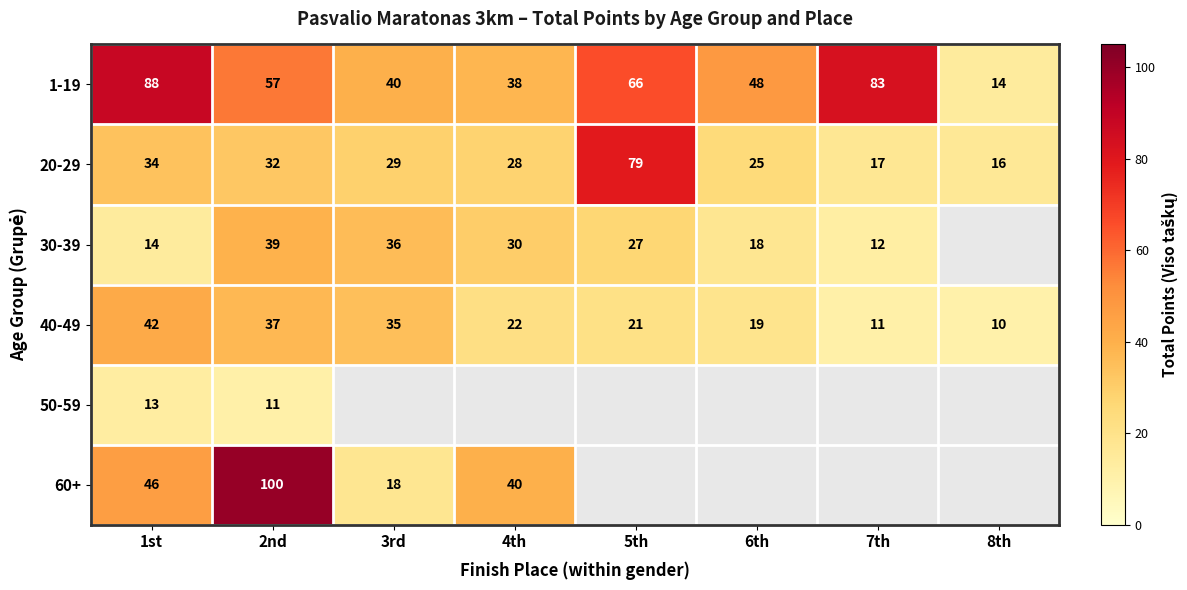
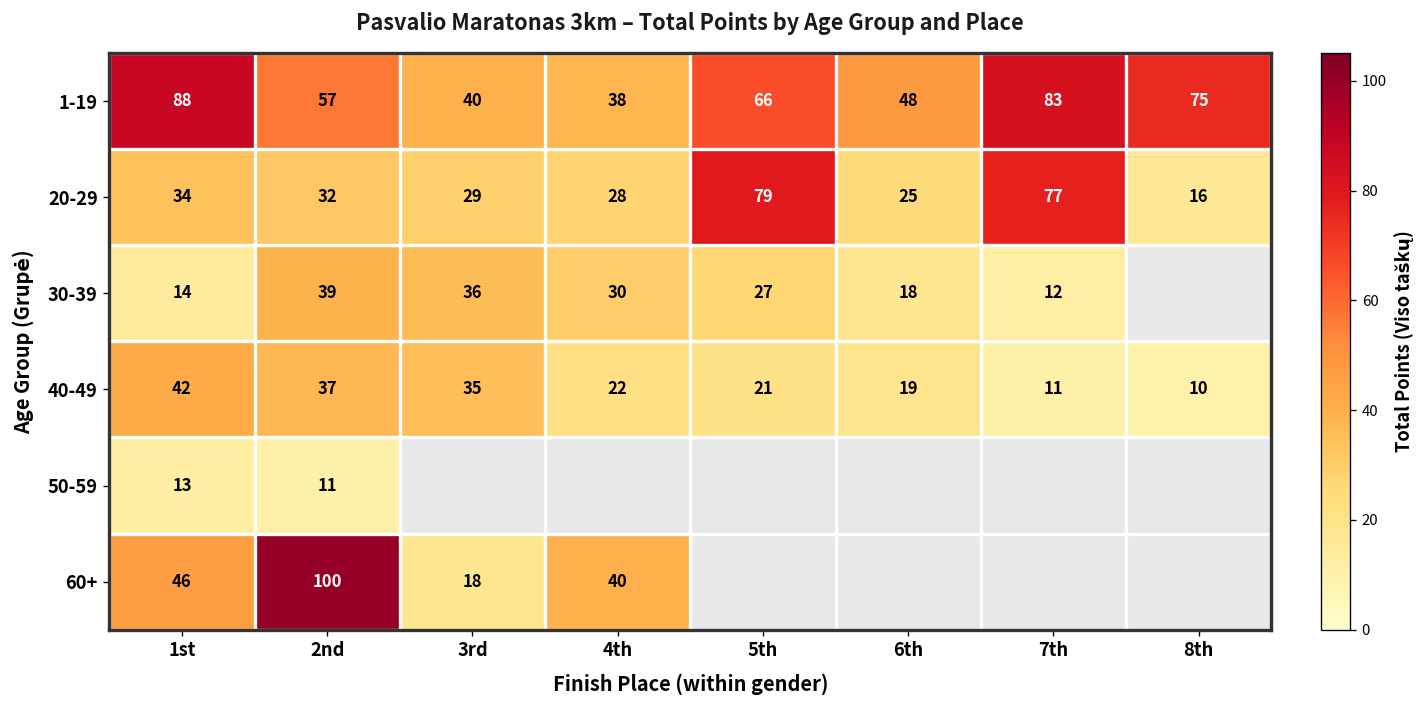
  {
    "1-19": {
      "1st": 88,
      "2nd": 57,
      "3rd": 40,
      "4th": 38,
      "5th": 66,
      "6th": 48,
      "7th": 83,
-     "8th": 14
+     "8th": 75
    },
    "20-29": {
      "1st": 34,
      "2nd": 32,
      "3rd": 29,
      "4th": 28,
      "5th": 79,
      "6th": 25,
-     "7th": 17,
+     "7th": 77,
      "8th": 16
    },
    "30-39": {
      "1st": 14,
      "2nd": 39,
      "3rd": 36,
      "4th": 30,
      "5th": 27,
      "6th": 18,
      "7th": 12
    },
    "40-49": {
      "1st": 42,
      "2nd": 37,
      "3rd": 35,
      "4th": 22,
      "5th": 21,
      "6th": 19,
      "7th": 11,
      "8th": 10
    },
    "50-59": {
      "1st": 13,
      "2nd": 11
    },
    "60+": {
      "1st": 46,
      "2nd": 100,
      "3rd": 18,
      "4th": 40
    }
  }
